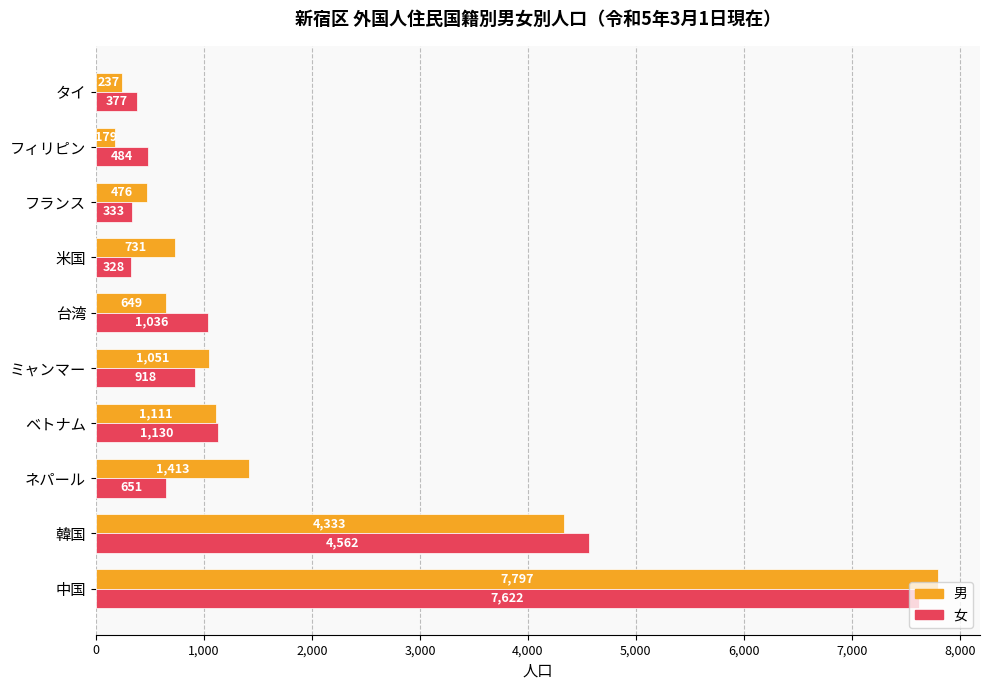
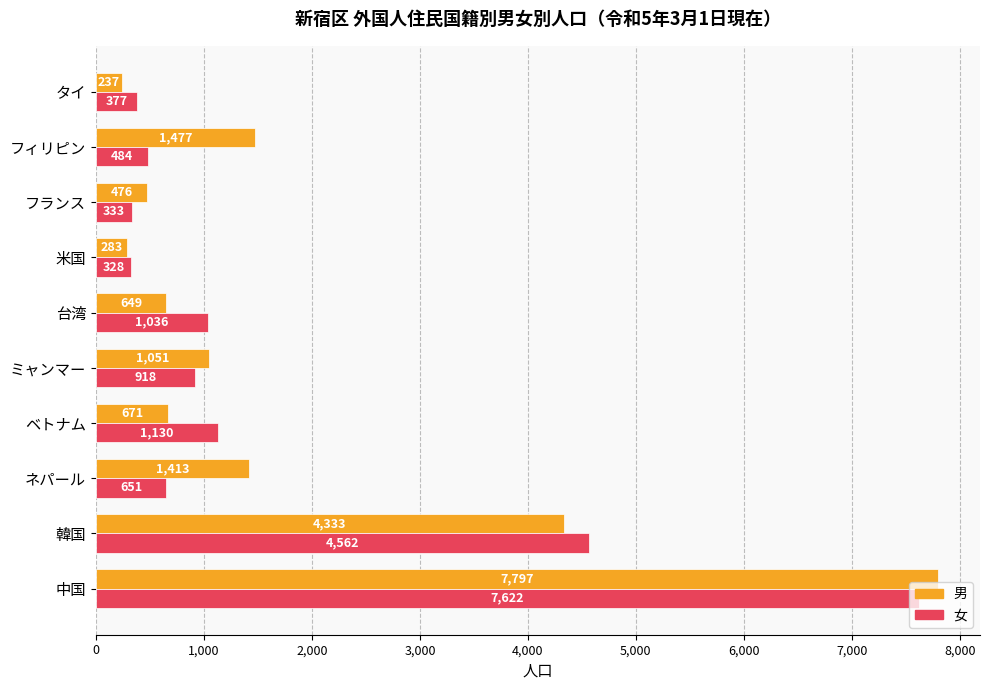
  {
    "男": {
      "タイ": "237",
-     "フィリピン": "179",
+     "フィリピン": "1,477",
      "フランス": "476",
-     "米国": "731",
+     "米国": "283",
      "台湾": "649",
      "ミャンマー": "1,051",
-     "ベトナム": "1,111",
+     "ベトナム": "671",
      "ネパール": "1,413",
      "韓国": "4,333",
      "中国": "7,797"
    },
    "女": {
      "タイ": "377",
      "フィリピン": "484",
      "フランス": "333",
      "米国": "328",
      "台湾": "1,036",
      "ミャンマー": "918",
      "ベトナム": "1,130",
      "ネパール": "651",
      "韓国": "4,562"
    }
  }
